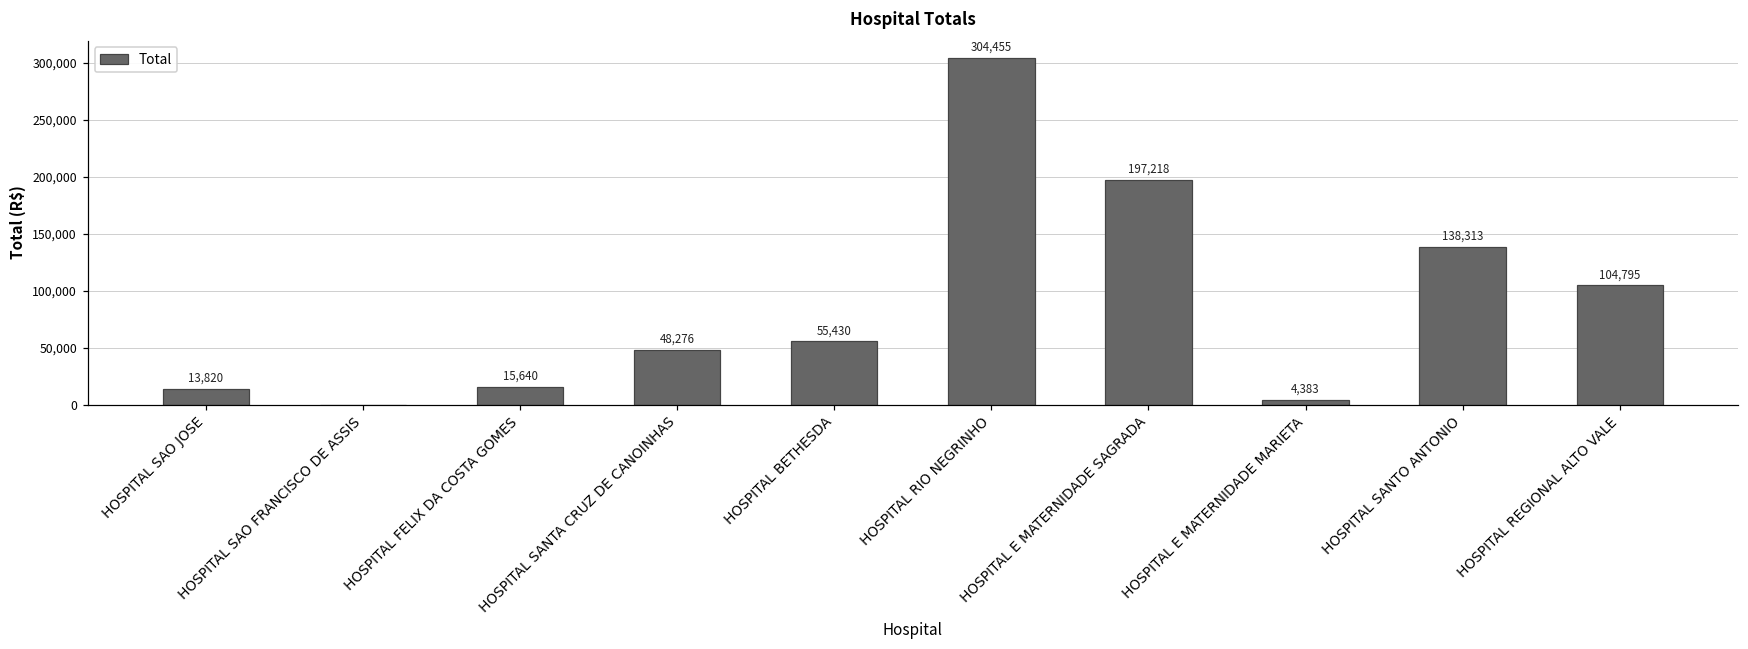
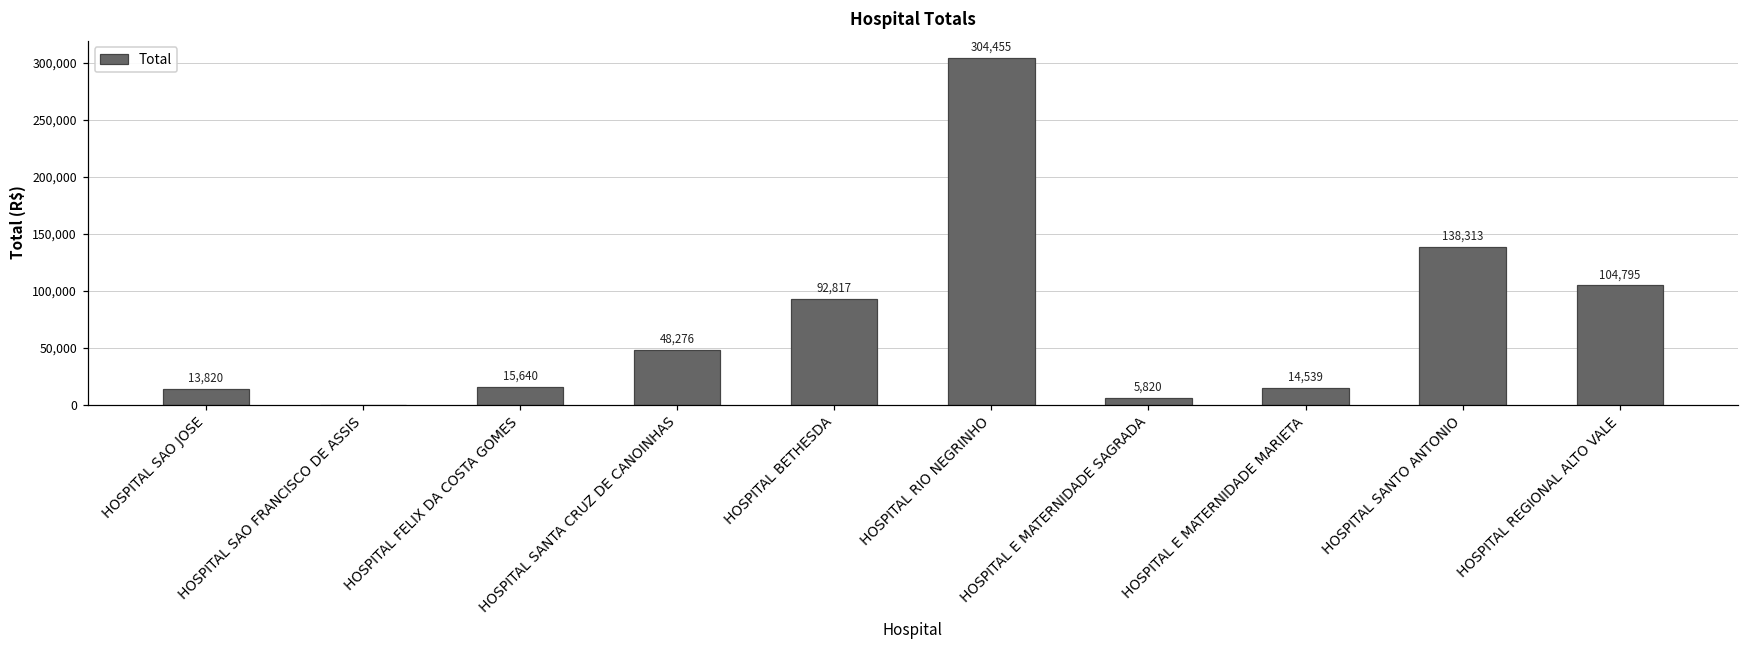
  {
    "HOSPITAL SAO JOSE": "13,820",
    "HOSPITAL FELIX DA COSTA GOMES": "15,640",
    "HOSPITAL SANTA CRUZ DE CANOINHAS": "48,276",
-   "HOSPITAL BETHESDA": "55,430",
+   "HOSPITAL BETHESDA": "92,817",
    "HOSPITAL RIO NEGRINHO": "304,455",
-   "HOSPITAL E MATERNIDADE SAGRADA": "197,218",
-   "HOSPITAL E MATERNIDADE MARIETA": "4,383",
+   "HOSPITAL E MATERNIDADE SAGRADA": "5,820",
+   "HOSPITAL E MATERNIDADE MARIETA": "14,539",
    "HOSPITAL SANTO ANTONIO": "138,313",
    "HOSPITAL REGIONAL ALTO VALE": "104,795"
  }
